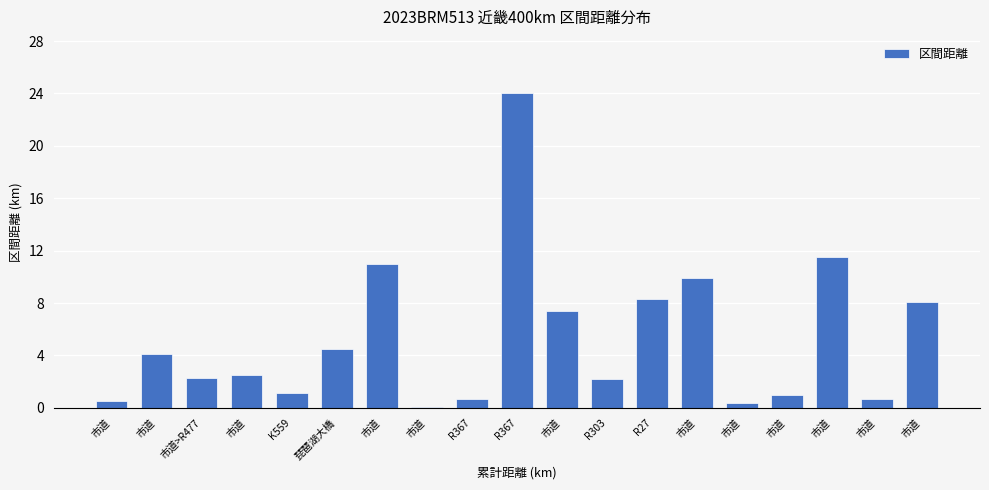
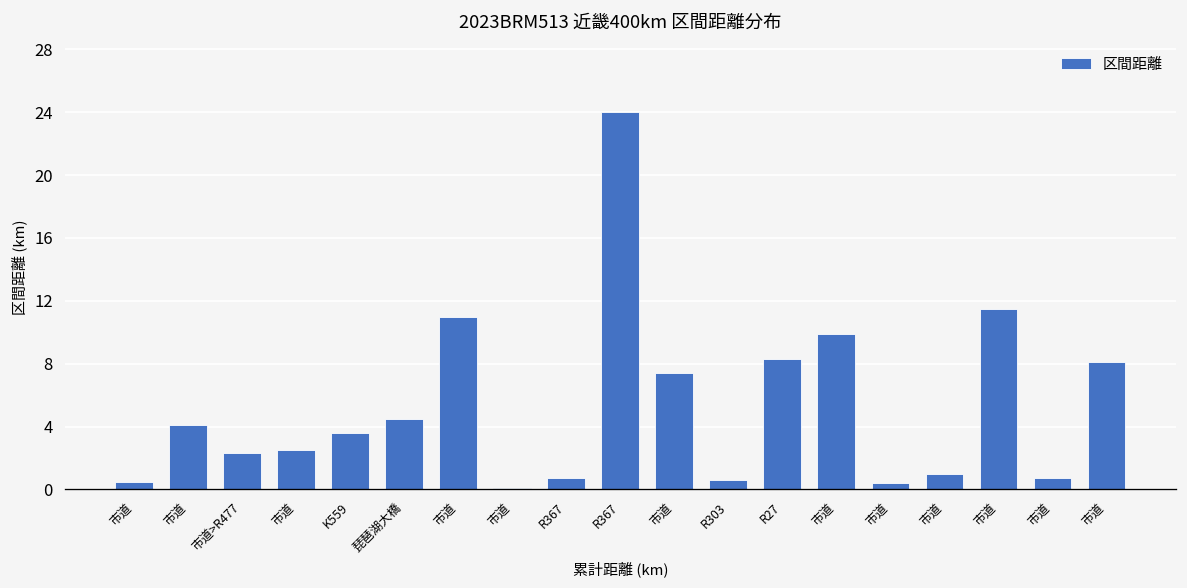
  {
    "市道>R477": 2.3,
-   "K559": 1.1,
+   "K559": 3.6,
    "琵琶湖大橋": 4.5,
-   "R303": 2.2,
+   "R303": 0.6,
    "R27": 8.3
  }
